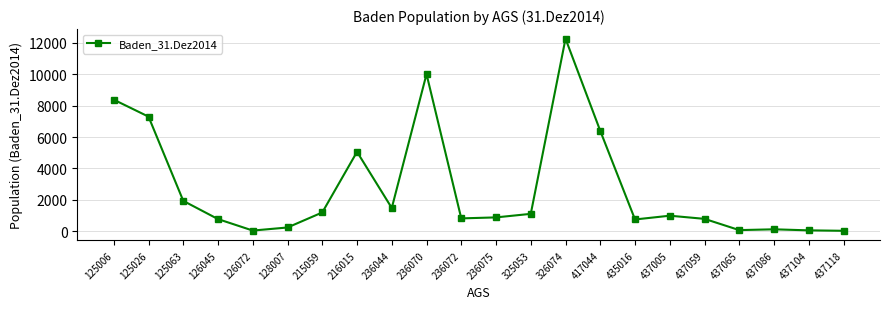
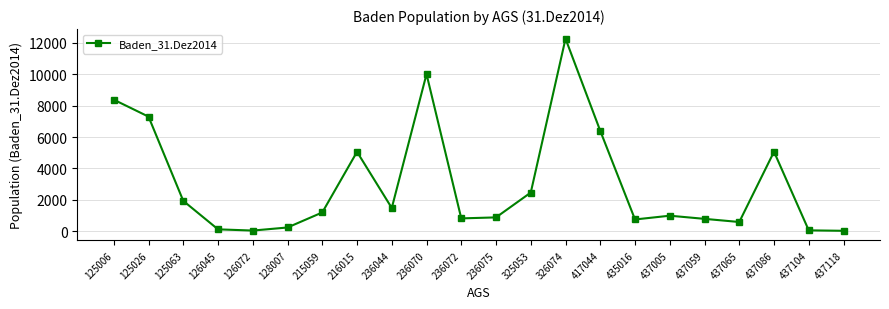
  {
    "125006": 8400,
    "125026": 7300,
    "125063": 1900,
-   "126045": 800,
+   "126045": 100,
    "126072": 0,
    "128007": 200,
    "215059": 1200,
    "216015": 5100,
    "236044": 1500,
    "236070": 10000,
    "236072": 800,
    "236075": 900,
-   "325053": 1100,
+   "325053": 2500,
    "326074": 12300,
    "417044": 6400,
    "435016": 700,
    "437005": 1000,
    "437059": 800,
-   "437065": 100,
-   "437086": 100,
+   "437065": 600,
+   "437086": 5100,
    "437104": 100,
    "437118": 0
  }
